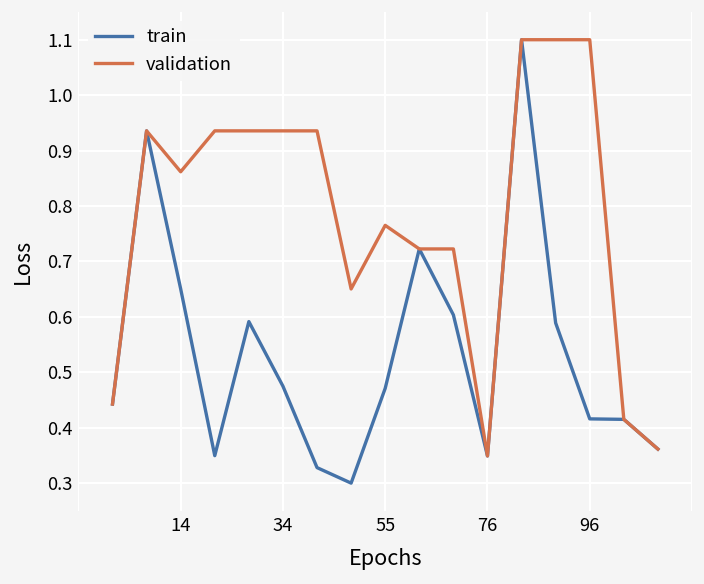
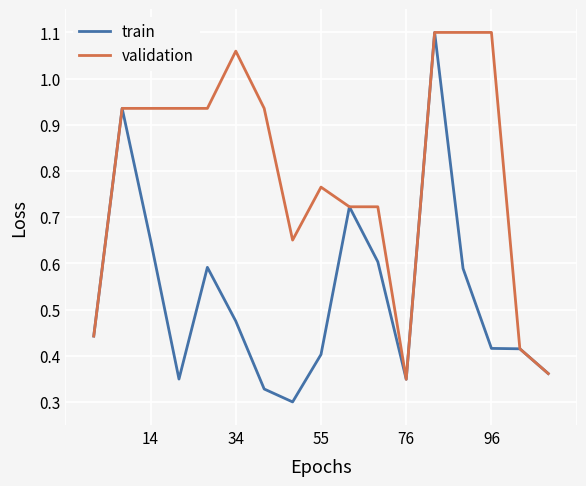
  {
    "train": {
      "14": 0.65,
      "34": 0.47,
-     "55": 0.47,
+     "55": 0.40,
      "96": 0.42
    },
    "validation": {
-     "14": 0.86,
-     "34": 0.94,
+     "14": 0.94,
+     "34": 1.06,
      "55": 0.77,
      "96": 1.10
    }
  }
